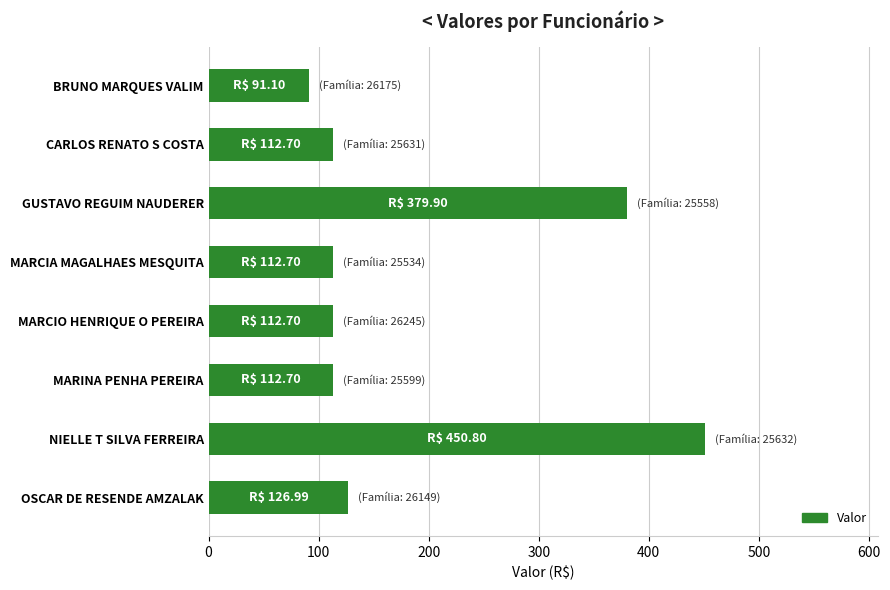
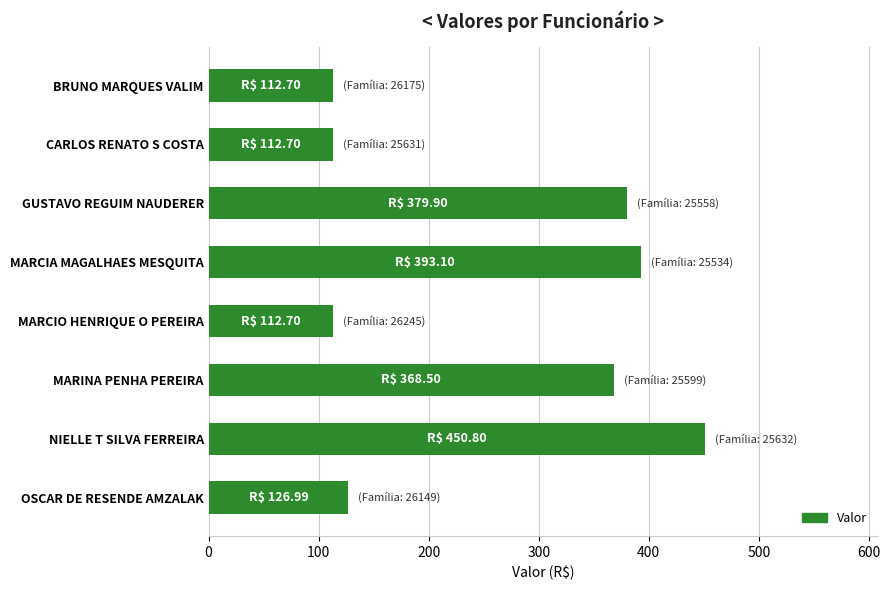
  {
-   "BRUNO MARQUES VALIM": 91.10,
+   "BRUNO MARQUES VALIM": 112.70,
    "CARLOS RENATO S COSTA": 112.70,
    "GUSTAVO REGUIM NAUDERER": 379.90,
-   "MARCIA MAGALHAES MESQUITA": 112.70,
+   "MARCIA MAGALHAES MESQUITA": 393.10,
    "MARCIO HENRIQUE O PEREIRA": 112.70,
-   "MARINA PENHA PEREIRA": 112.70,
+   "MARINA PENHA PEREIRA": 368.50,
    "NIELLE T SILVA FERREIRA": 450.80,
    "OSCAR DE RESENDE AMZALAK": 126.99
  }
